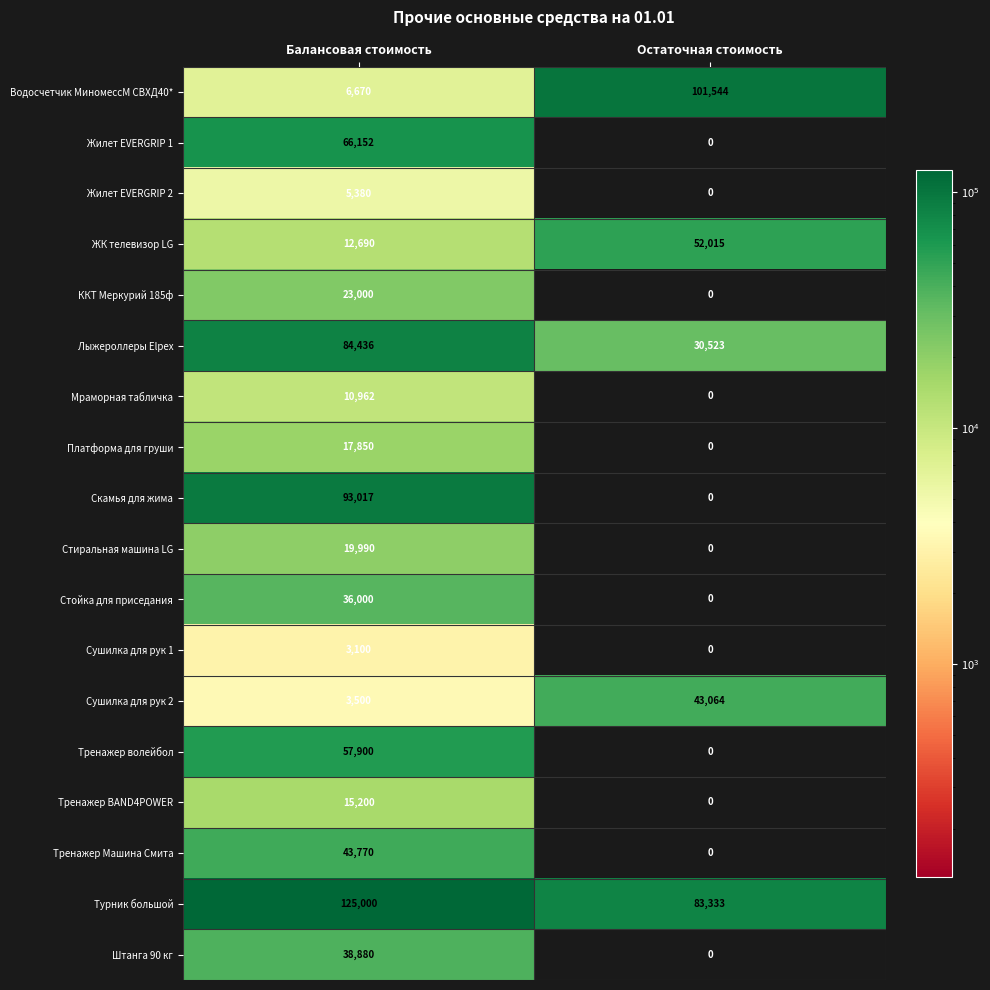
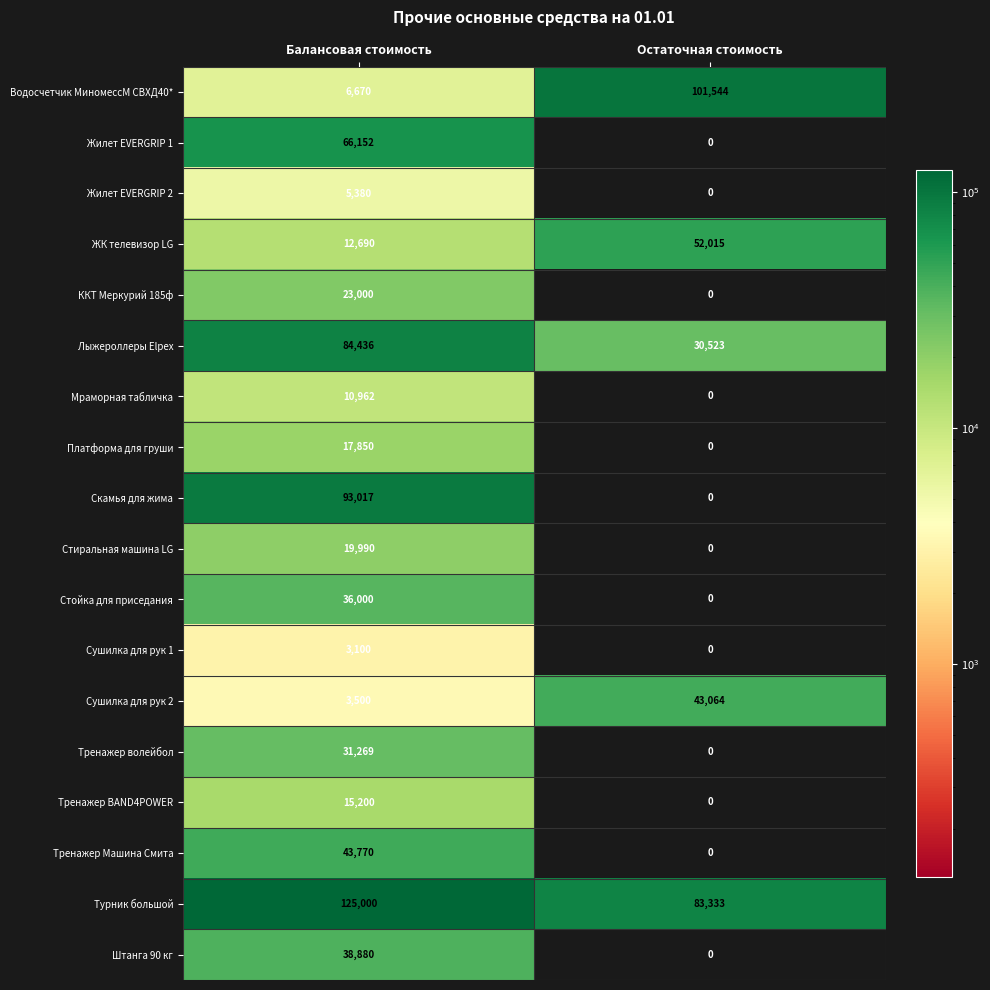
  {
    "Водосчетчик МиномессМ СВХД40*": {
      "Балансовая стоимость": "6,670",
      "Остаточная стоимость": "101,544"
    },
    "Жилет EVERGRIP 1": {
      "Балансовая стоимость": "66,152",
      "Остаточная стоимость": "0"
    },
    "Жилет EVERGRIP 2": {
      "Балансовая стоимость": "5,380",
      "Остаточная стоимость": "0"
    },
    "ЖК телевизор LG": {
      "Балансовая стоимость": "12,690",
      "Остаточная стоимость": "52,015"
    },
    "ККТ Меркурий 185ф": {
      "Балансовая стоимость": "23,000",
      "Остаточная стоимость": "0"
    },
    "Лыжероллеры Elpex": {
      "Балансовая стоимость": "84,436",
      "Остаточная стоимость": "30,523"
    },
    "Мраморная табличка": {
      "Балансовая стоимость": "10,962",
      "Остаточная стоимость": "0"
    },
    "Платформа для груши": {
      "Балансовая стоимость": "17,850",
      "Остаточная стоимость": "0"
    },
    "Скамья для жима": {
      "Балансовая стоимость": "93,017",
      "Остаточная стоимость": "0"
    },
    "Стиральная машина LG": {
      "Балансовая стоимость": "19,990",
      "Остаточная стоимость": "0"
    },
    "Стойка для приседания": {
      "Балансовая стоимость": "36,000",
      "Остаточная стоимость": "0"
    },
    "Сушилка для рук 1": {
      "Балансовая стоимость": "3,100",
      "Остаточная стоимость": "0"
    },
    "Сушилка для рук 2": {
      "Балансовая стоимость": "3,500",
      "Остаточная стоимость": "43,064"
    },
    "Тренажер волейбол": {
-     "Балансовая стоимость": "57,900",
+     "Балансовая стоимость": "31,269",
      "Остаточная стоимость": "0"
    },
    "Тренажер BAND4POWER": {
      "Балансовая стоимость": "15,200",
      "Остаточная стоимость": "0"
    },
    "Тренажер Машина Смита": {
      "Балансовая стоимость": "43,770",
      "Остаточная стоимость": "0"
    },
    "Турник большой": {
      "Балансовая стоимость": "125,000",
      "Остаточная стоимость": "83,333"
    },
    "Штанга 90 кг": {
      "Балансовая стоимость": "38,880",
      "Остаточная стоимость": "0"
    }
  }
